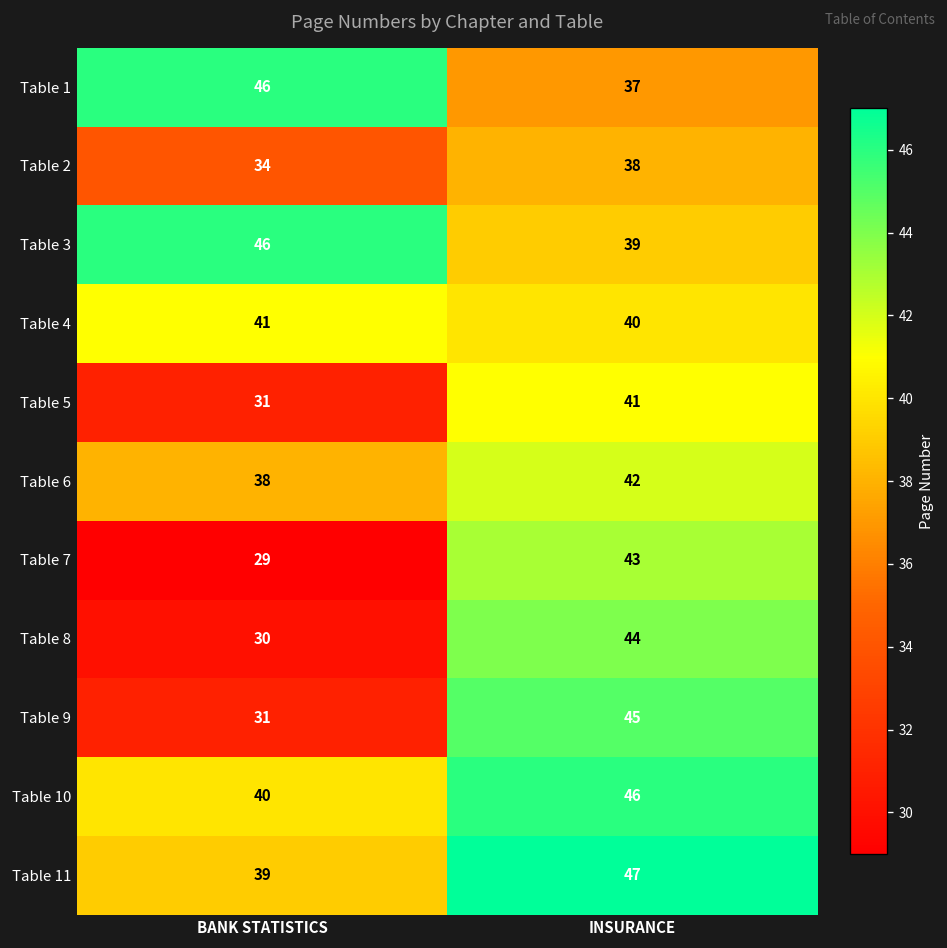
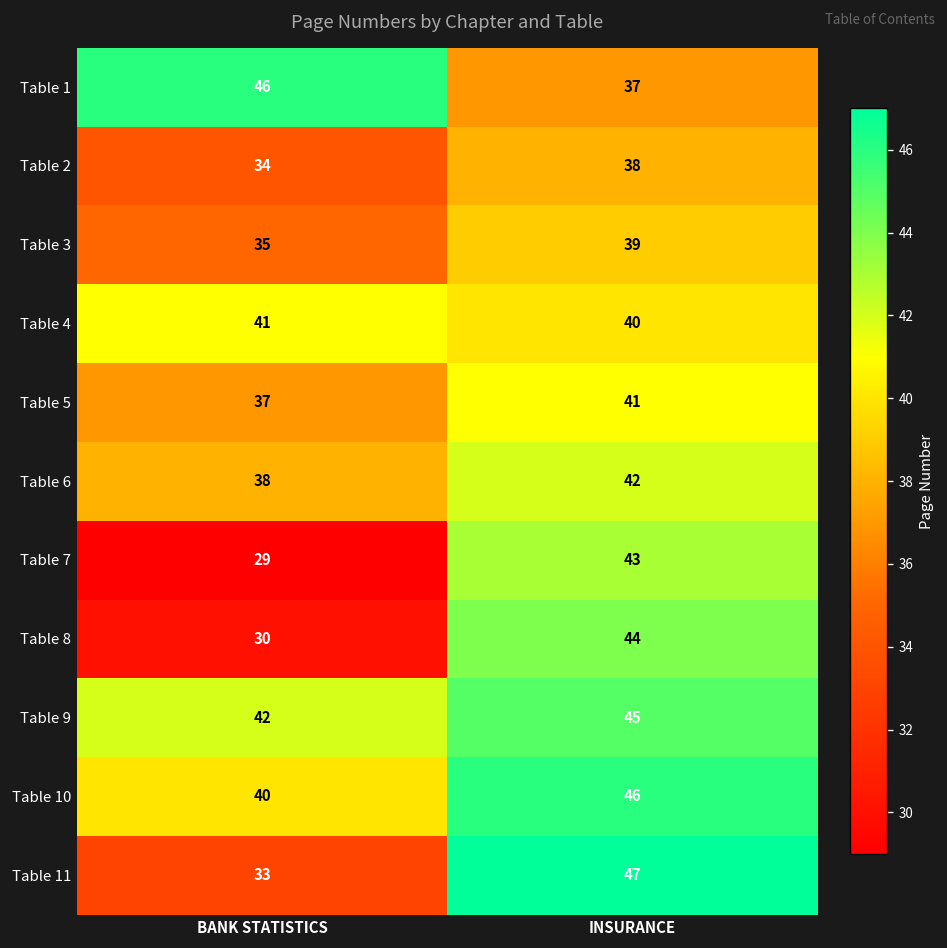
  {
    "Table 1": {
      "BANK STATISTICS": 46,
      "INSURANCE": 37
    },
    "Table 2": {
      "BANK STATISTICS": 34,
      "INSURANCE": 38
    },
    "Table 3": {
-     "BANK STATISTICS": 46,
+     "BANK STATISTICS": 35,
      "INSURANCE": 39
    },
    "Table 4": {
      "BANK STATISTICS": 41,
      "INSURANCE": 40
    },
    "Table 5": {
-     "BANK STATISTICS": 31,
+     "BANK STATISTICS": 37,
      "INSURANCE": 41
    },
    "Table 6": {
      "BANK STATISTICS": 38,
      "INSURANCE": 42
    },
    "Table 7": {
      "BANK STATISTICS": 29,
      "INSURANCE": 43
    },
    "Table 8": {
      "BANK STATISTICS": 30,
      "INSURANCE": 44
    },
    "Table 9": {
-     "BANK STATISTICS": 31,
+     "BANK STATISTICS": 42,
      "INSURANCE": 45
    },
    "Table 10": {
      "BANK STATISTICS": 40,
      "INSURANCE": 46
    },
    "Table 11": {
-     "BANK STATISTICS": 39,
+     "BANK STATISTICS": 33,
      "INSURANCE": 47
    }
  }
